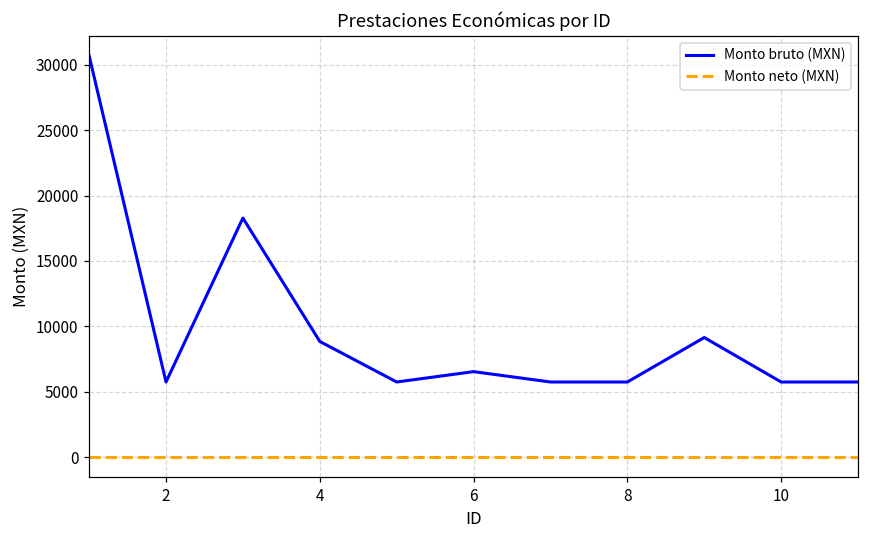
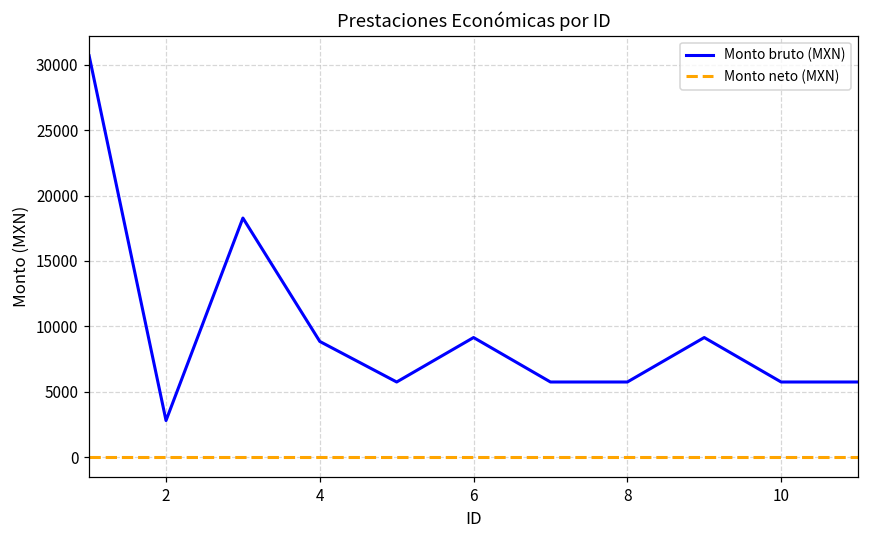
  {
    "Monto bruto (MXN)": {
-     "2": 5700,
+     "2": 2800,
      "4": 8800,
-     "6": 6500,
+     "6": 9100,
      "8": 5700,
      "10": 5700
    },
    "Monto neto (MXN)": {
      "2": 0,
      "4": 0,
      "6": 0,
      "8": 0,
      "10": 0
    }
  }
